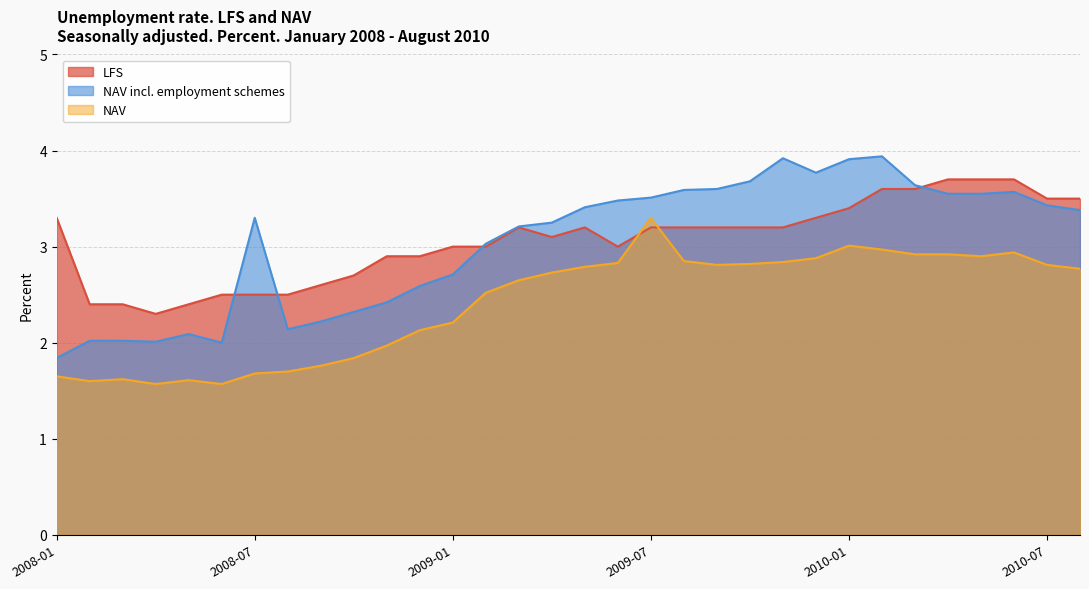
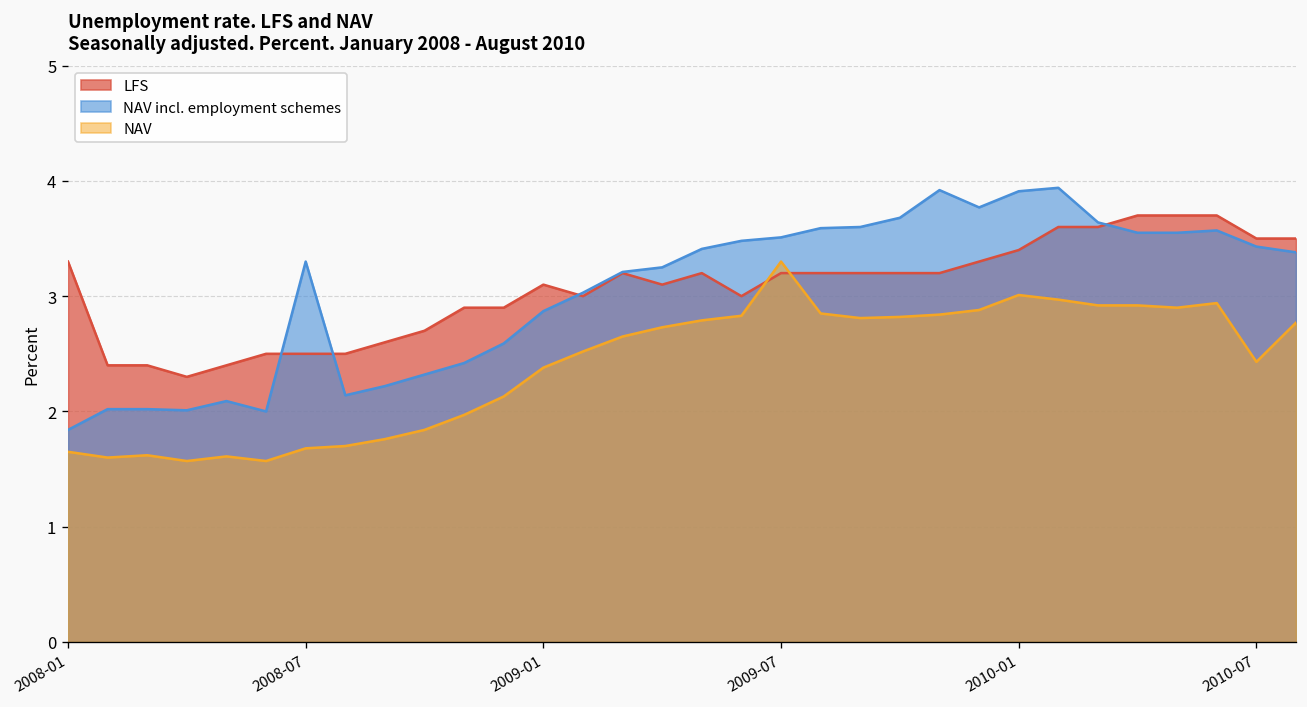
  {
    "LFS": {
      "2008-01": 3.3,
      "2008-07": 2.5,
-     "2009-01": 3.0,
+     "2009-01": 3.1,
      "2009-07": 3.2,
      "2010-01": 3.4,
      "2010-07": 3.5
    },
    "NAV incl. employment schemes": {
      "2008-01": 1.8,
      "2008-07": 3.3,
-     "2009-01": 2.7,
+     "2009-01": 2.9,
      "2009-07": 3.5,
      "2010-01": 3.9,
      "2010-07": 3.4
    },
    "NAV": {
      "2008-01": 1.7,
      "2008-07": 1.7,
-     "2009-01": 2.2,
+     "2009-01": 2.4,
      "2009-07": 3.3,
      "2010-01": 3.0,
-     "2010-07": 2.8
+     "2010-07": 2.4
    }
  }
